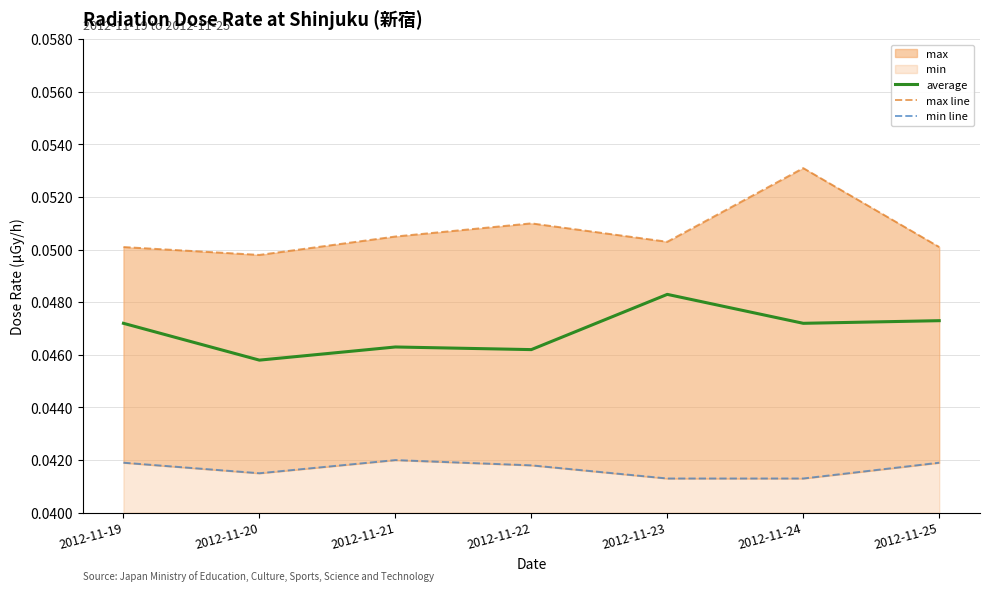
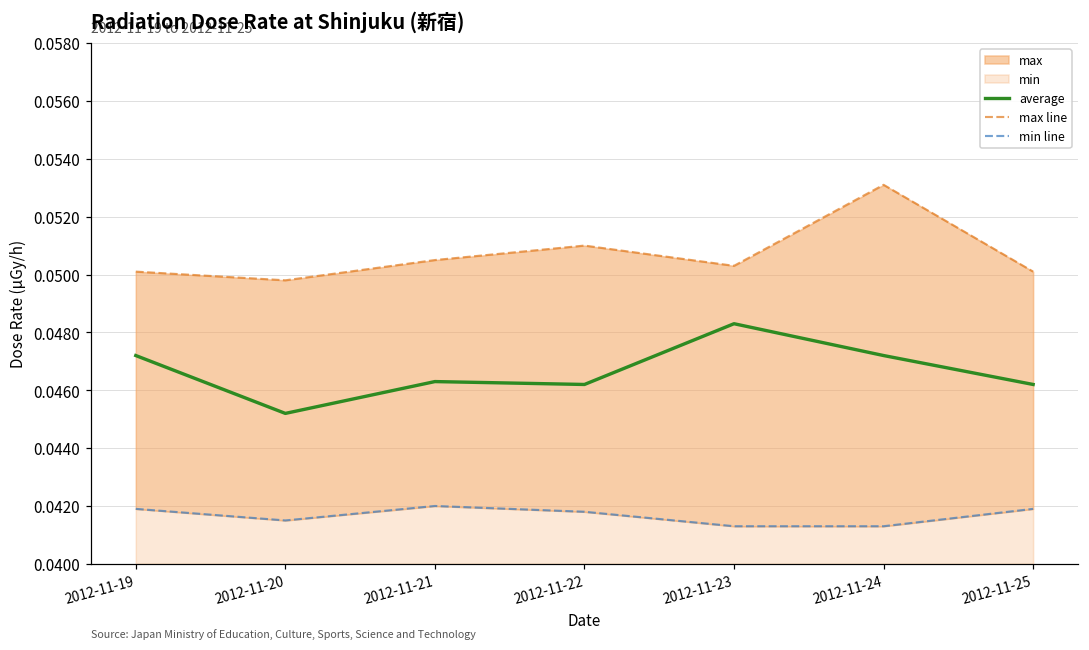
  {
    "average": {
      "2012-11-19": 0.0472,
-     "2012-11-20": 0.0458,
+     "2012-11-20": 0.0452,
      "2012-11-21": 0.0463,
      "2012-11-22": 0.0462,
      "2012-11-23": 0.0483,
      "2012-11-24": 0.0472,
-     "2012-11-25": 0.0473
+     "2012-11-25": 0.0462
    }
  }
